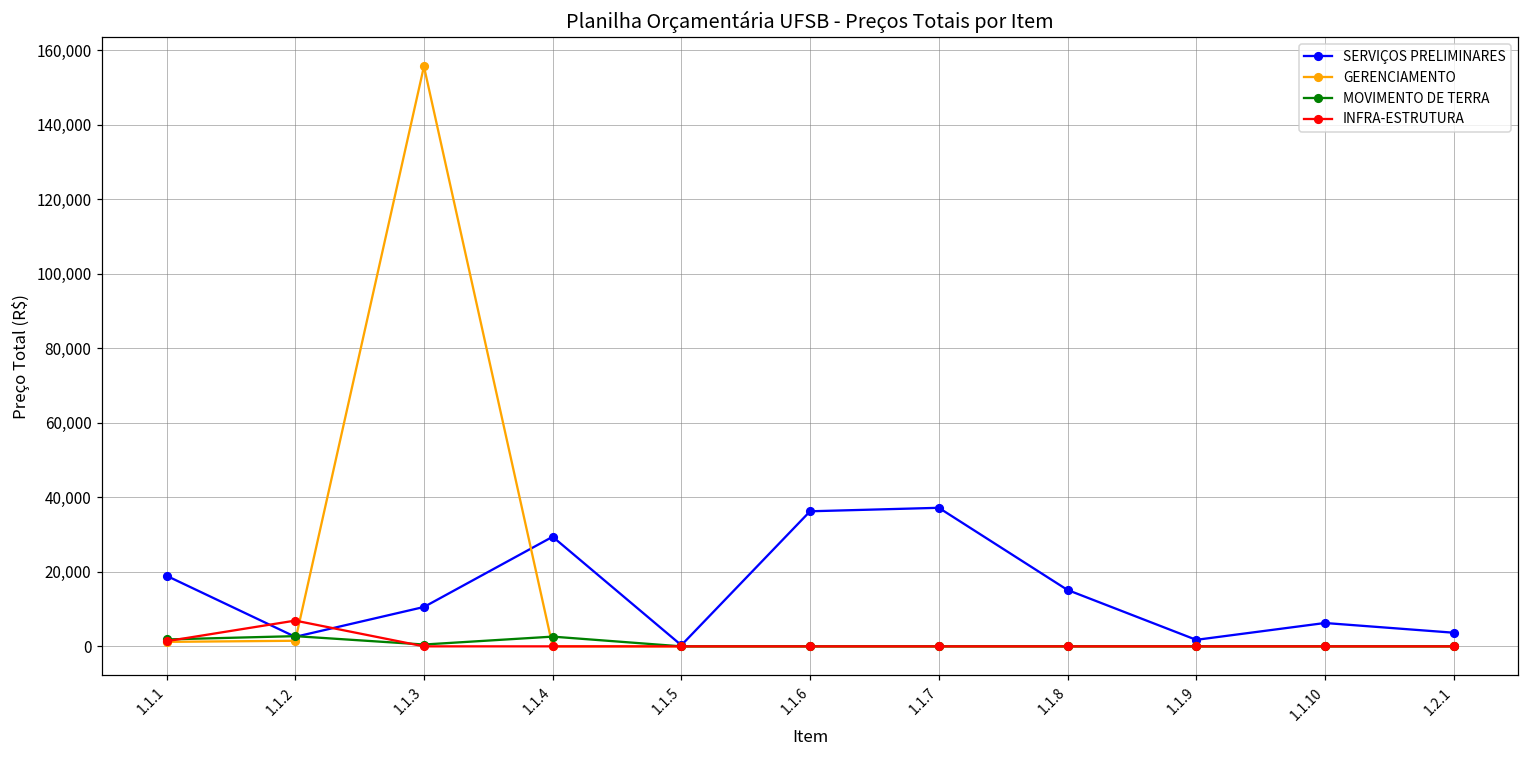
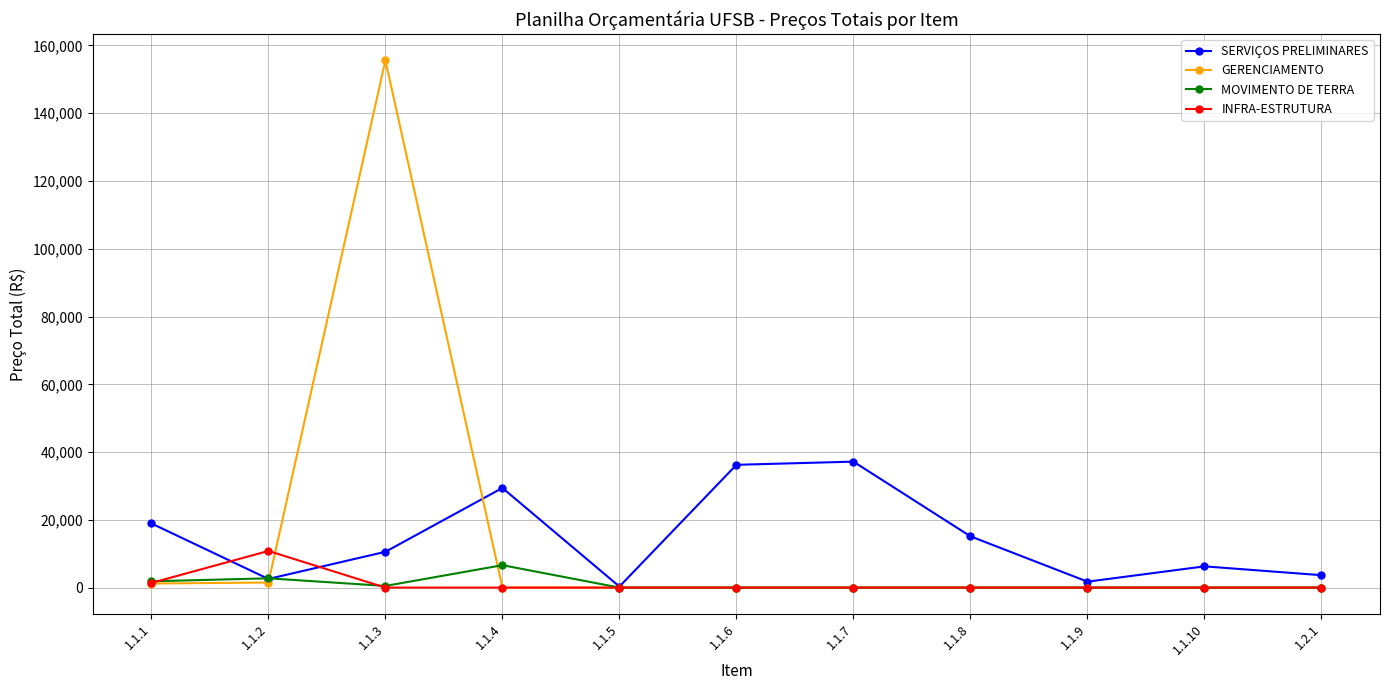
  {
    "SERVIÇOS PRELIMINARES": {
      "1.1.1": "19,000",
      "1.1.3": "11,000",
      "1.1.4": "29,000",
      "1.1.6": "36,000",
      "1.1.7": "37,000",
      "1.1.8": "15,000",
      "1.1.9": "2,000",
      "1.1.10": "6,000",
      "1.2.1": "4,000"
    },
    "GERENCIAMENTO": {
      "1.1.2": "2,000",
      "1.1.3": "156,000"
    },
    "MOVIMENTO DE TERRA": {
-     "1.1.4": "3,000"
+     "1.1.4": "7,000"
    },
    "INFRA-ESTRUTURA": {
-     "1.1.2": "7,000"
+     "1.1.2": "11,000"
    }
  }
